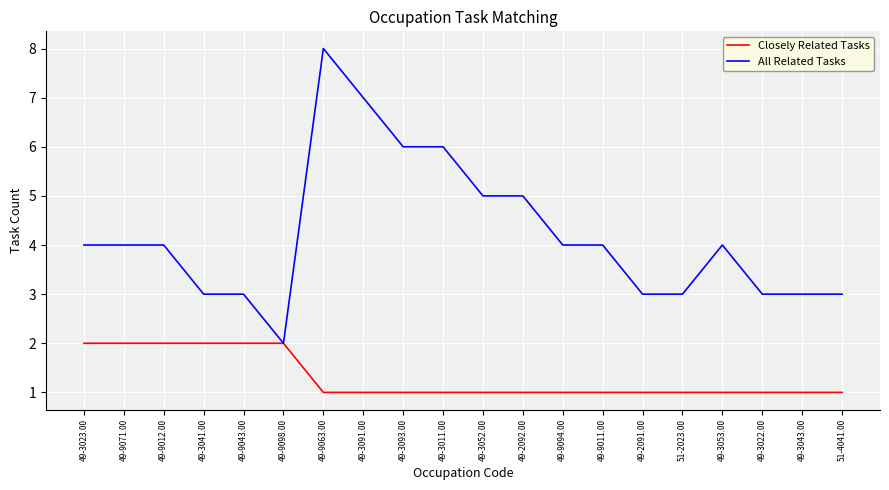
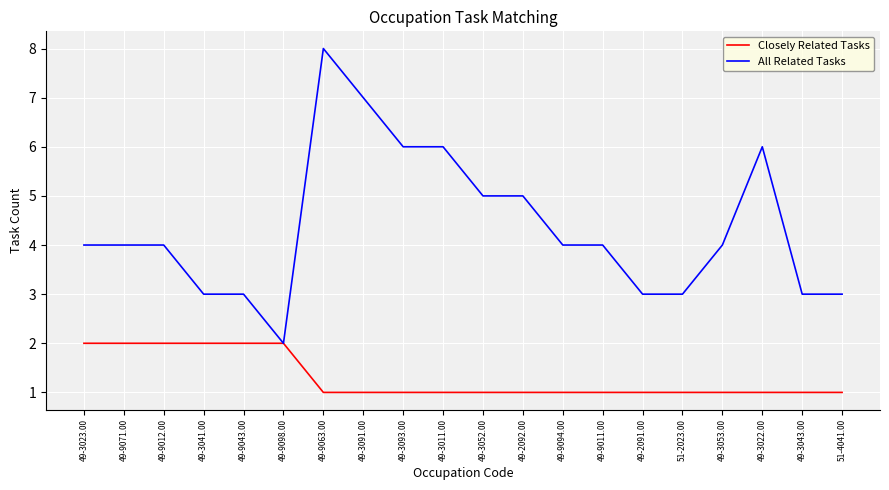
  {
    "Closely Related Tasks": {
      "49-3023.00": 2,
      "49-9071.00": 2,
      "49-9012.00": 2,
      "49-3041.00": 2,
      "49-9043.00": 2,
      "49-9063.00": 1,
      "49-3091.00": 1,
      "49-3093.00": 1,
      "49-3011.00": 1,
      "49-3052.00": 1,
      "49-2092.00": 1,
      "49-9094.00": 1,
      "49-9011.00": 1,
      "49-2091.00": 1,
      "51-2023.00": 1,
      "49-3053.00": 1,
      "49-3022.00": 1,
      "49-3043.00": 1,
      "51-4041.00": 1
    },
    "All Related Tasks": {
      "49-3023.00": 4,
      "49-9071.00": 4,
      "49-9012.00": 4,
      "49-3041.00": 3,
      "49-9043.00": 3,
      "49-9063.00": 8,
      "49-3091.00": 7,
      "49-3093.00": 6,
      "49-3011.00": 6,
      "49-3052.00": 5,
      "49-2092.00": 5,
      "49-9094.00": 4,
      "49-9011.00": 4,
      "49-2091.00": 3,
      "51-2023.00": 3,
      "49-3053.00": 4,
-     "49-3022.00": 3,
+     "49-3022.00": 6,
      "49-3043.00": 3,
      "51-4041.00": 3
    }
  }
